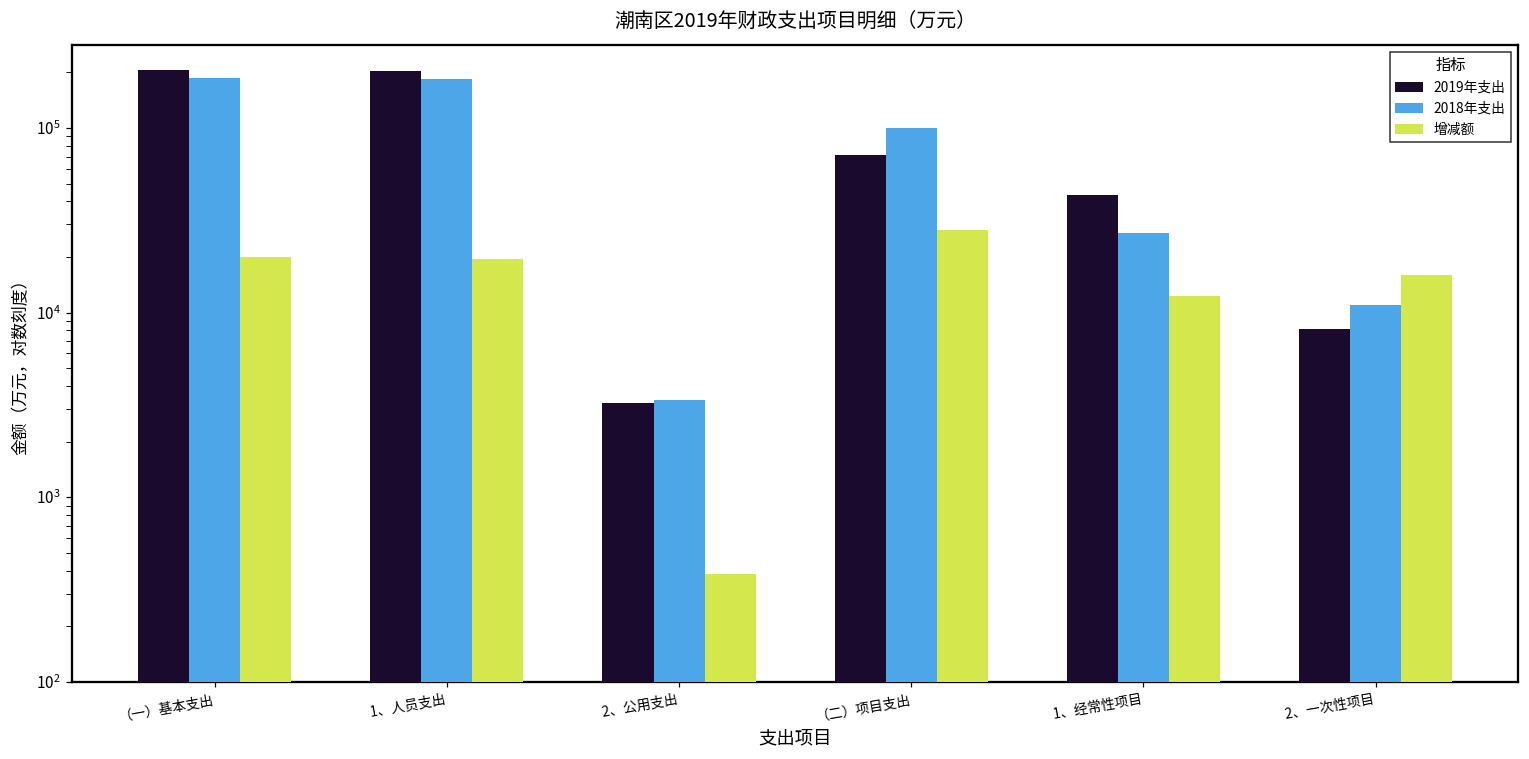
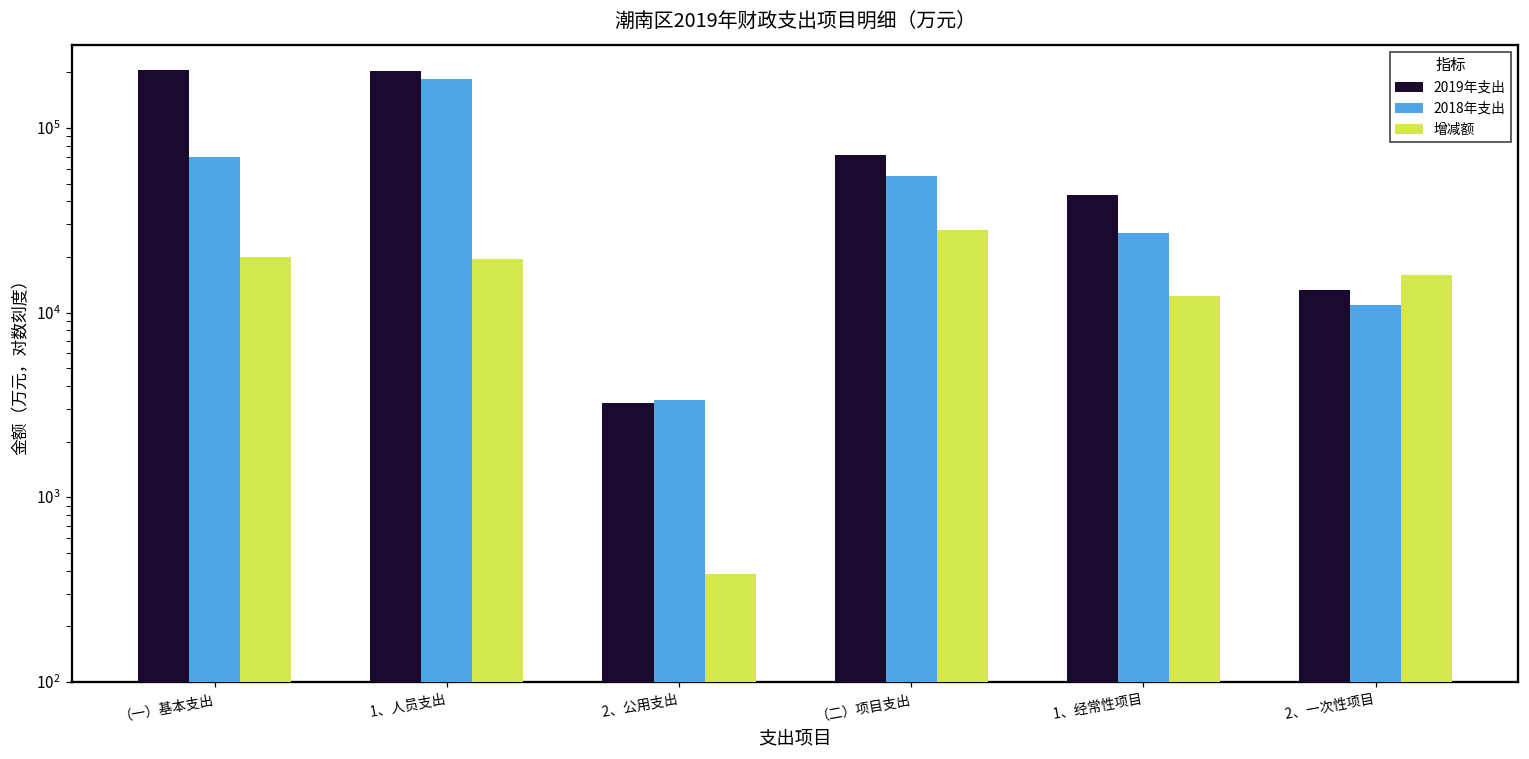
  {
    "2019年支出": {
      "（一）基本支出": 210000,
      "1、人员支出": 200000,
      "2、公用支出": 3200,
      "（二）项目支出": 72000,
      "1、经常性项目": 44000,
-     "2、一次性项目": 8000
+     "2、一次性项目": 13000
    },
    "2018年支出": {
-     "（一）基本支出": 190000,
+     "（一）基本支出": 70000,
      "1、人员支出": 180000,
      "2、公用支出": 3400,
-     "（二）项目支出": 100000,
+     "（二）项目支出": 55000,
      "1、经常性项目": 27000,
      "2、一次性项目": 11000
    },
    "增减额": {
      "（一）基本支出": 20000,
      "1、人员支出": 20000,
      "2、公用支出": 390,
      "（二）项目支出": 28000,
      "1、经常性项目": 12000,
      "2、一次性项目": 16000
    }
  }
